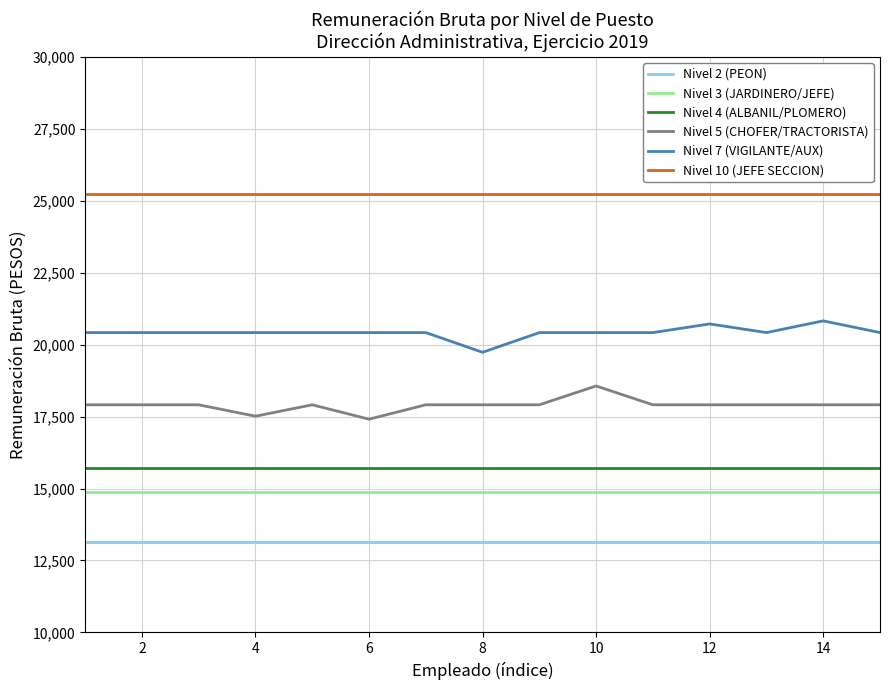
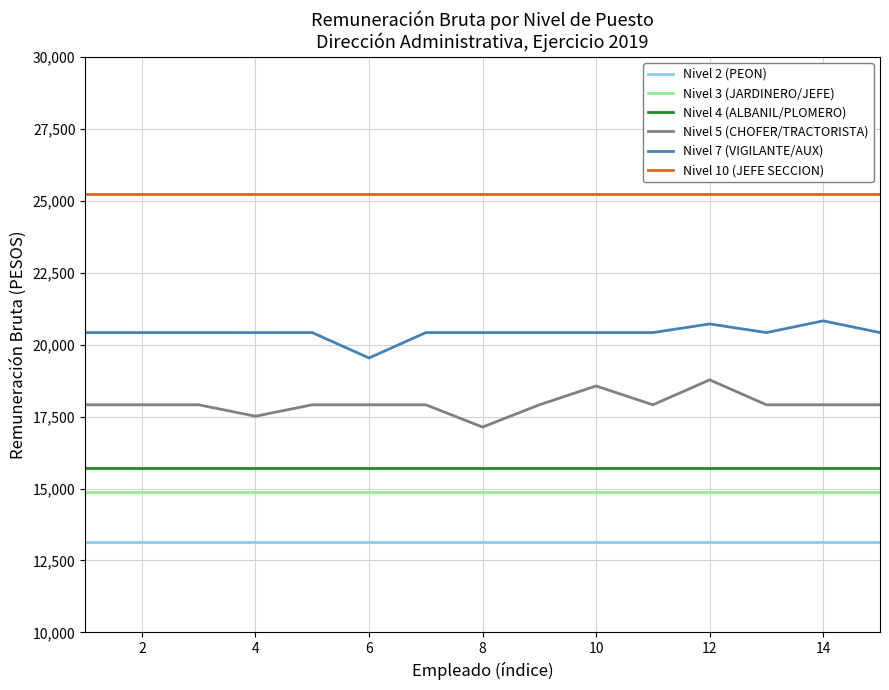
  {
    "Nivel 2 (PEON)": {
      "2": "13,100",
      "4": "13,100",
      "6": "13,100",
      "8": "13,100",
      "10": "13,100",
      "12": "13,100",
      "14": "13,100"
    },
    "Nivel 3 (JARDINERO/JEFE)": {
      "2": "14,900",
      "4": "14,900",
      "6": "14,900",
      "8": "14,900",
      "10": "14,900",
      "12": "14,900",
      "14": "14,900"
    },
    "Nivel 4 (ALBANIL/PLOMERO)": {
      "2": "15,700",
      "4": "15,700",
      "6": "15,700",
      "8": "15,700",
      "10": "15,700",
      "12": "15,700",
      "14": "15,700"
    },
    "Nivel 5 (CHOFER/TRACTORISTA)": {
      "2": "17,900",
      "4": "17,500",
-     "6": "17,400",
-     "8": "17,900",
+     "6": "17,900",
+     "8": "17,100",
      "10": "18,600",
-     "12": "17,900",
+     "12": "18,800",
      "14": "17,900"
    },
    "Nivel 7 (VIGILANTE/AUX)": {
      "2": "20,400",
      "4": "20,400",
-     "6": "20,400",
-     "8": "19,700",
+     "6": "19,500",
+     "8": "20,400",
      "10": "20,400",
      "12": "20,700",
      "14": "20,800"
    },
    "Nivel 10 (JEFE SECCION)": {
      "2": "25,200",
      "4": "25,200",
      "6": "25,200",
      "8": "25,200",
      "10": "25,200",
      "12": "25,200",
      "14": "25,200"
    }
  }
